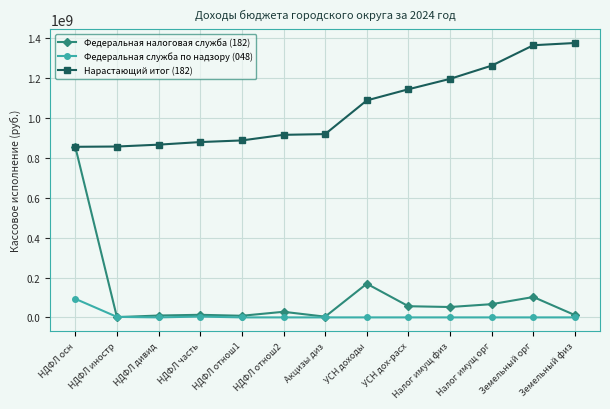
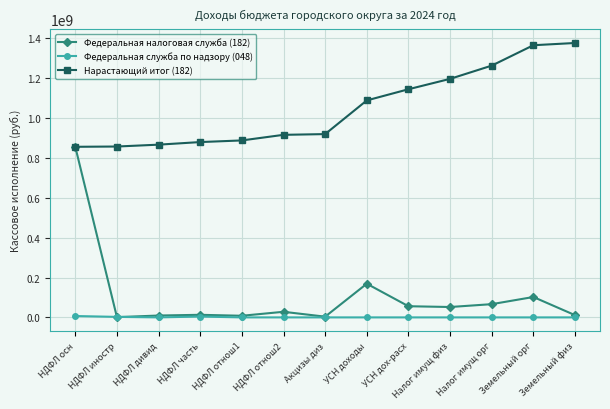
  {
    "Федеральная служба по надзору (048)": {
-     "НДФЛ осн": 90000000,
+     "НДФЛ осн": 10000000,
      "НДФЛ отнош2": 0,
      "УСН доходы": 0,
      "УСН дох-расх": 0,
      "Налог имущ физ": 0,
      "Налог имущ орг": 0,
      "Земельный орг": 0
    }
  }
